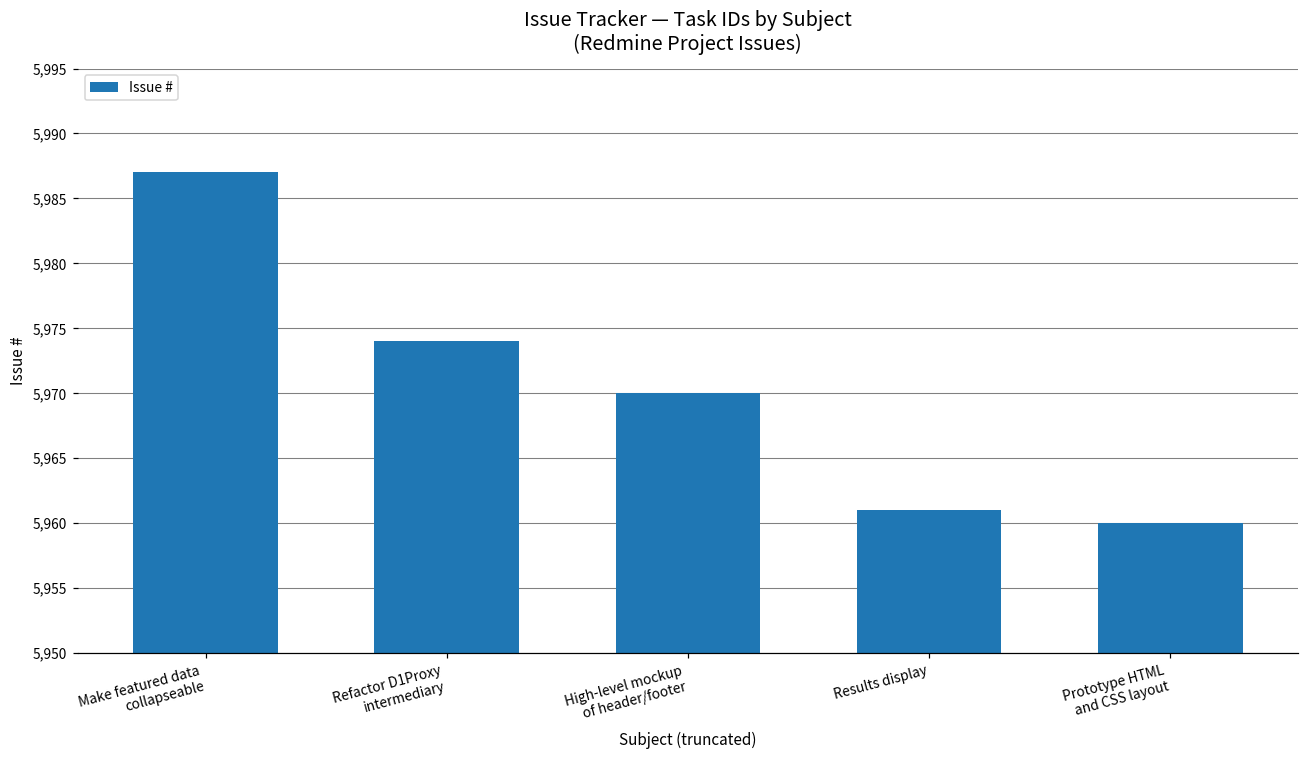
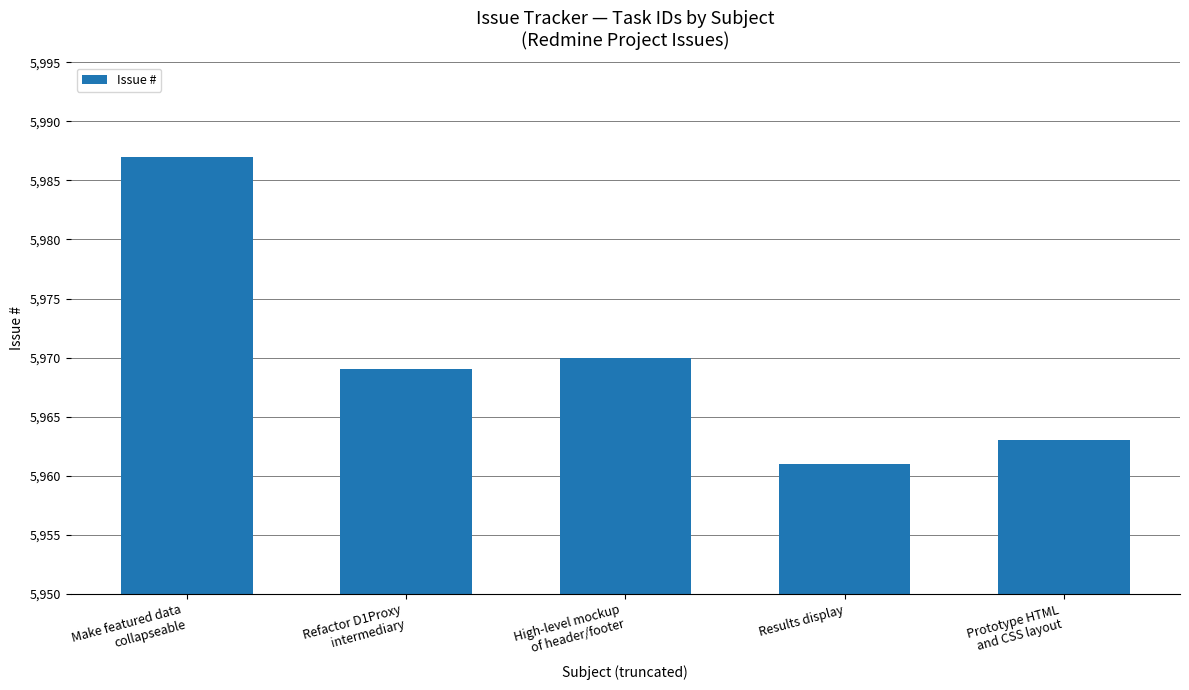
  {
    "Make featured data collapseable": "5,987",
-   "Refactor D1Proxy intermediary": "5,974",
+   "Refactor D1Proxy intermediary": "5,969",
    "High-level mockup of header/footer": "5,970",
    "Results display": "5,961",
-   "Prototype HTML and CSS layout": "5,960"
+   "Prototype HTML and CSS layout": "5,963"
  }
